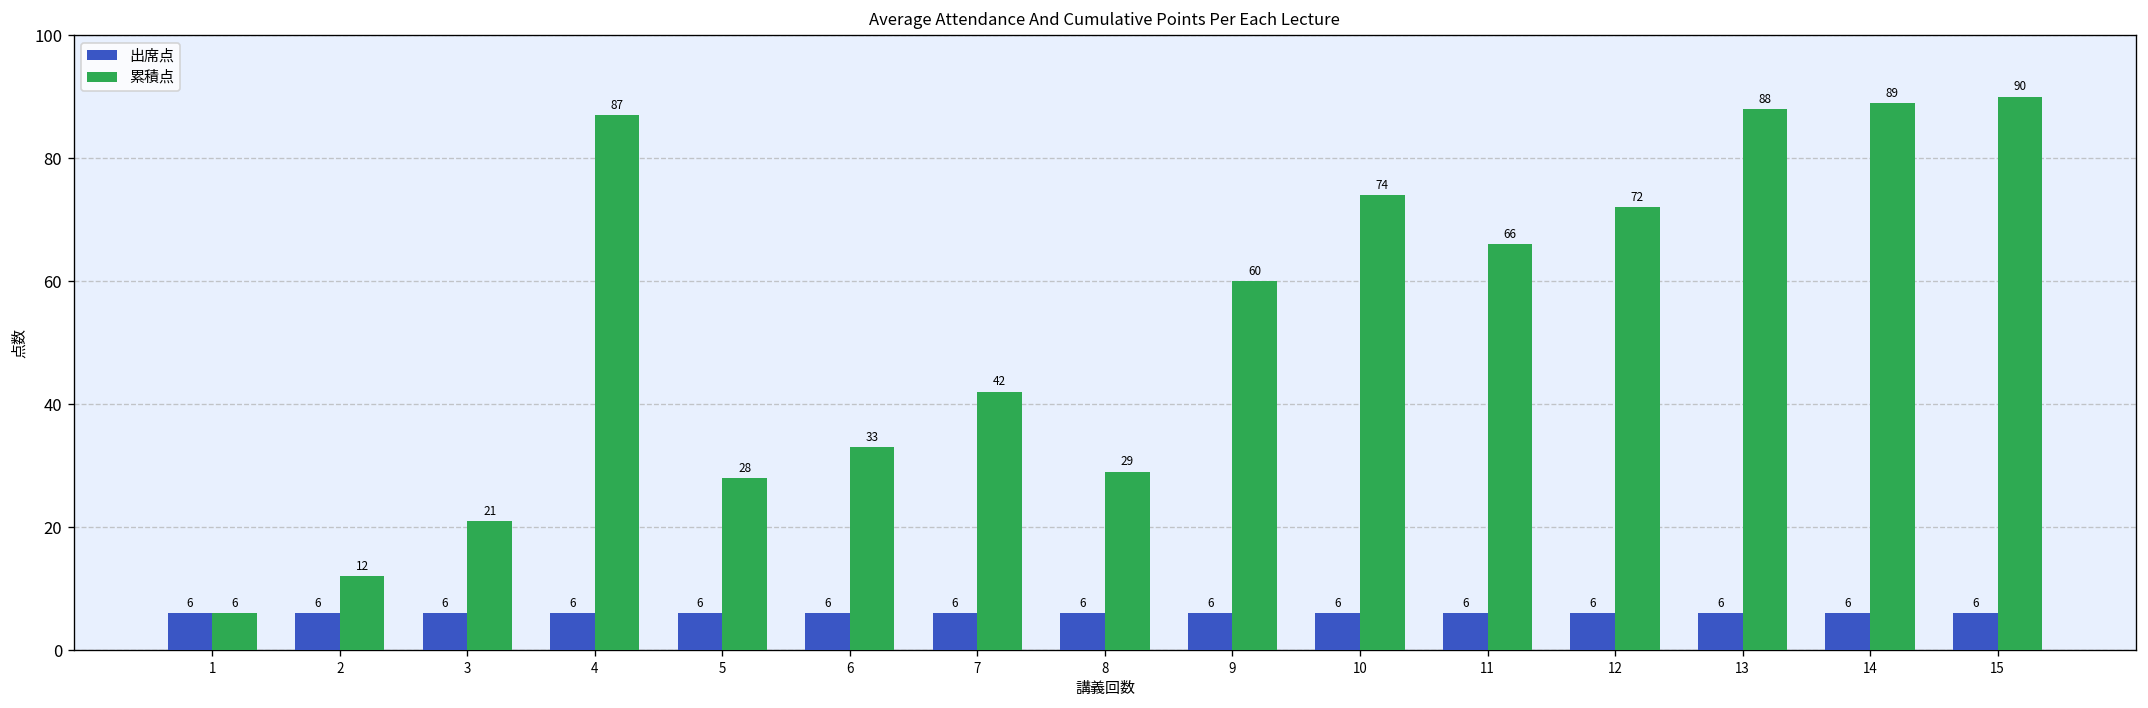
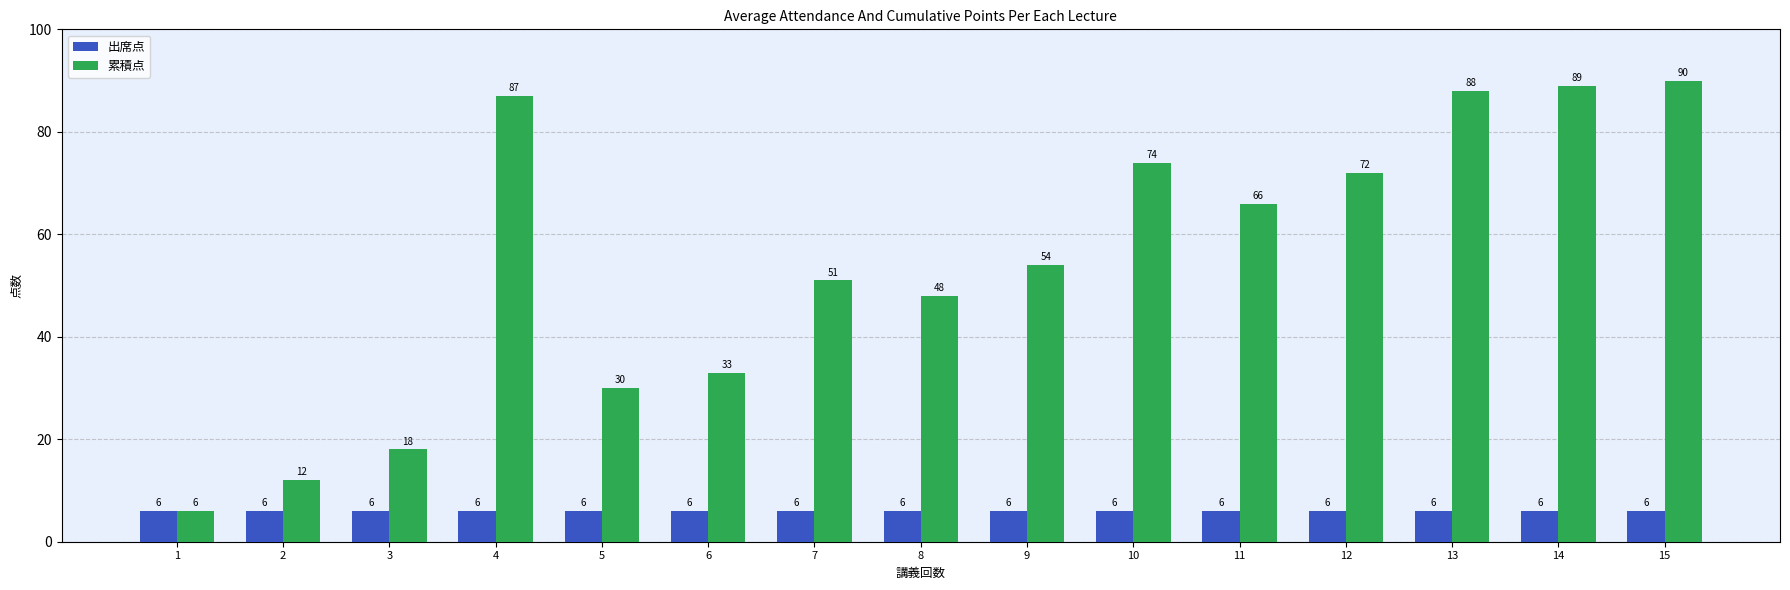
  {
    "出席点": {
      "1": 6,
      "2": 6,
      "3": 6,
      "4": 6,
      "5": 6,
      "6": 6,
      "7": 6,
      "8": 6,
      "9": 6,
      "10": 6,
      "11": 6,
      "12": 6,
      "13": 6,
      "14": 6,
      "15": 6
    },
    "累積点": {
      "1": 6,
      "2": 12,
-     "3": 21,
+     "3": 18,
      "4": 87,
-     "5": 28,
+     "5": 30,
      "6": 33,
-     "7": 42,
-     "8": 29,
-     "9": 60,
+     "7": 51,
+     "8": 48,
+     "9": 54,
      "10": 74,
      "11": 66,
      "12": 72,
      "13": 88,
      "14": 89,
      "15": 90
    }
  }
